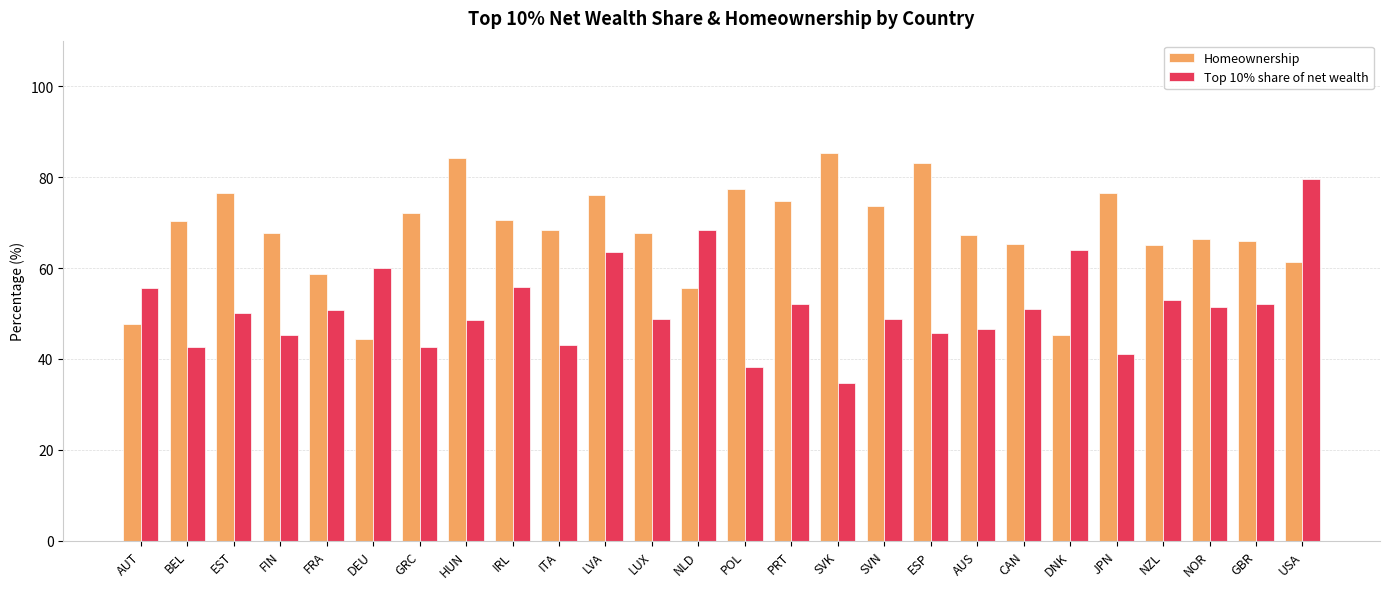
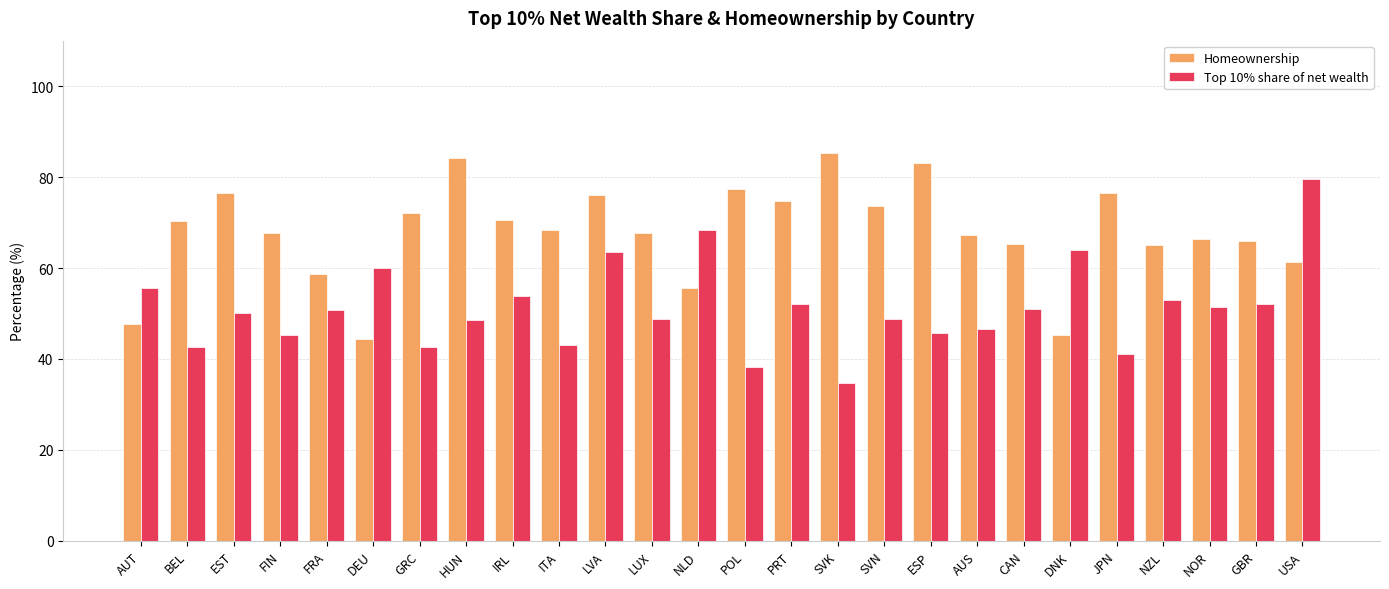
  {
    "Homeownership": {
      "AUT": 48,
      "BEL": 70,
      "EST": 76,
      "FIN": 68,
      "FRA": 59,
      "DEU": 44,
      "GRC": 72,
      "HUN": 84,
      "IRL": 70,
      "ITA": 68,
      "LVA": 76,
      "LUX": 68,
      "NLD": 56,
      "POL": 77,
      "PRT": 75,
      "SVK": 85,
      "SVN": 74,
      "ESP": 83,
      "AUS": 67,
      "CAN": 65,
      "DNK": 45,
      "JPN": 76,
      "NZL": 65,
      "NOR": 66,
      "GBR": 66,
      "USA": 61
    },
    "Top 10% share of net wealth": {
      "AUT": 56,
      "BEL": 43,
      "EST": 50,
      "FIN": 45,
      "FRA": 51,
      "DEU": 60,
      "GRC": 43,
      "HUN": 49,
-     "IRL": 56,
+     "IRL": 54,
      "ITA": 43,
      "LVA": 64,
      "LUX": 49,
      "NLD": 68,
      "POL": 38,
      "PRT": 52,
      "SVK": 35,
      "SVN": 49,
      "ESP": 46,
      "AUS": 46,
      "CAN": 51,
      "DNK": 64,
      "JPN": 41,
      "NZL": 53,
      "NOR": 51,
      "GBR": 52,
      "USA": 79
    }
  }
